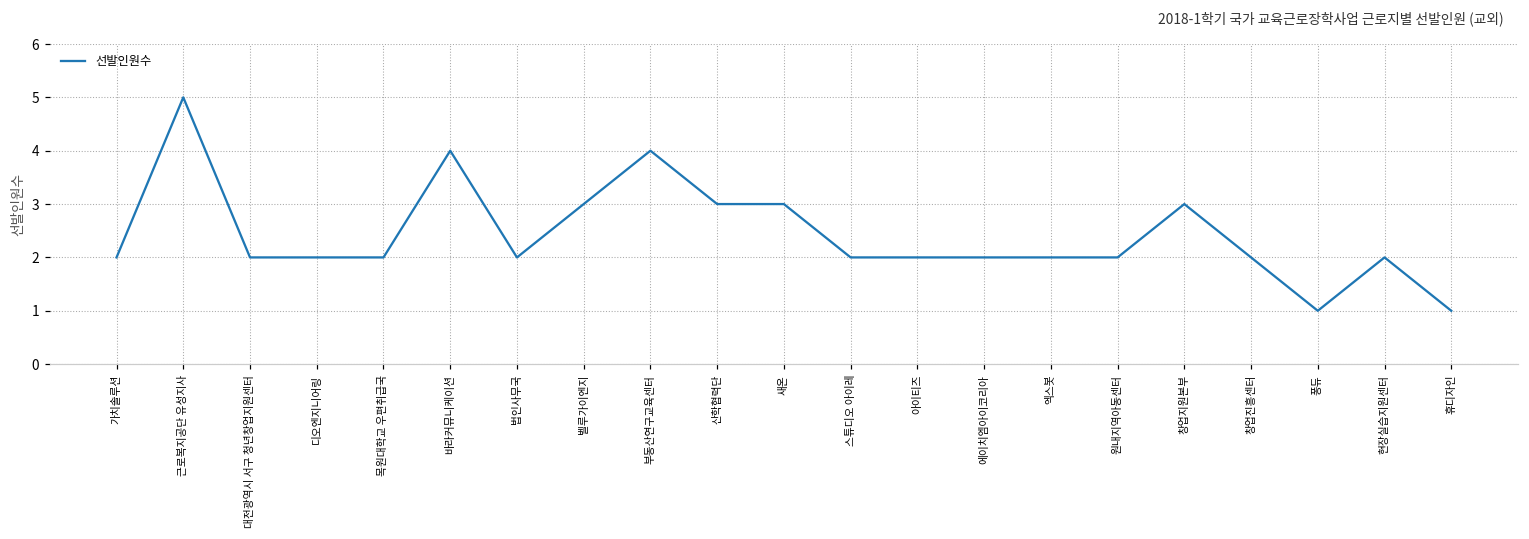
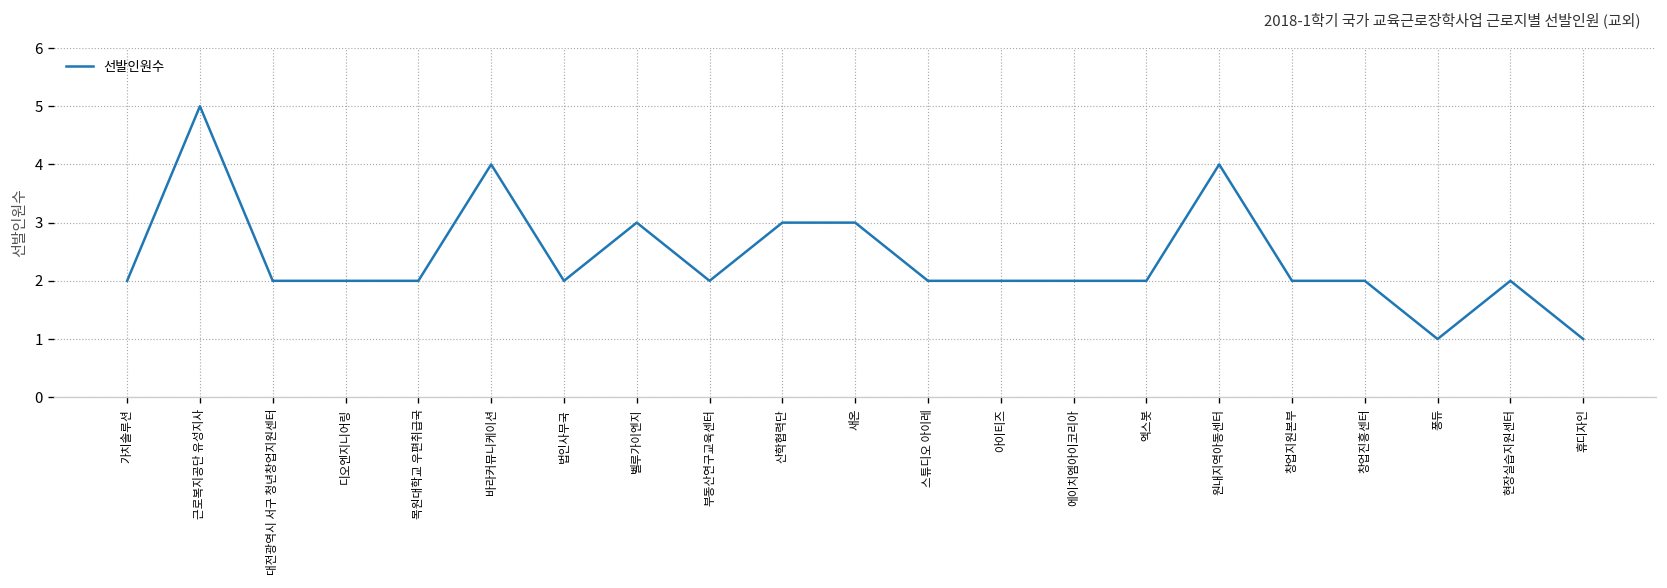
  {
    "가치솔루션": 2,
    "근로복지공단 유성지사": 5,
    "대전광역시 서구 청년창업지원센터": 2,
    "디오엔지니어링": 2,
    "목원대학교 우편취급국": 2,
    "바라커뮤니케이션": 4,
    "법인사무국": 2,
    "벨루가이엔지": 3,
-   "부동산연구교육센터": 4,
+   "부동산연구교육센터": 2,
    "산학협력단": 3,
    "새온": 3,
    "스튜디오 아이레": 2,
    "아이티즈": 2,
    "에이치엠아이코리아": 2,
    "엑스봇": 2,
-   "원내지역아동센터": 2,
-   "창업지원본부": 3,
+   "원내지역아동센터": 4,
+   "창업지원본부": 2,
    "창업진흥센터": 2,
    "퐁듀": 1,
    "현장실습지원센터": 2,
    "휴디자인": 1
  }
